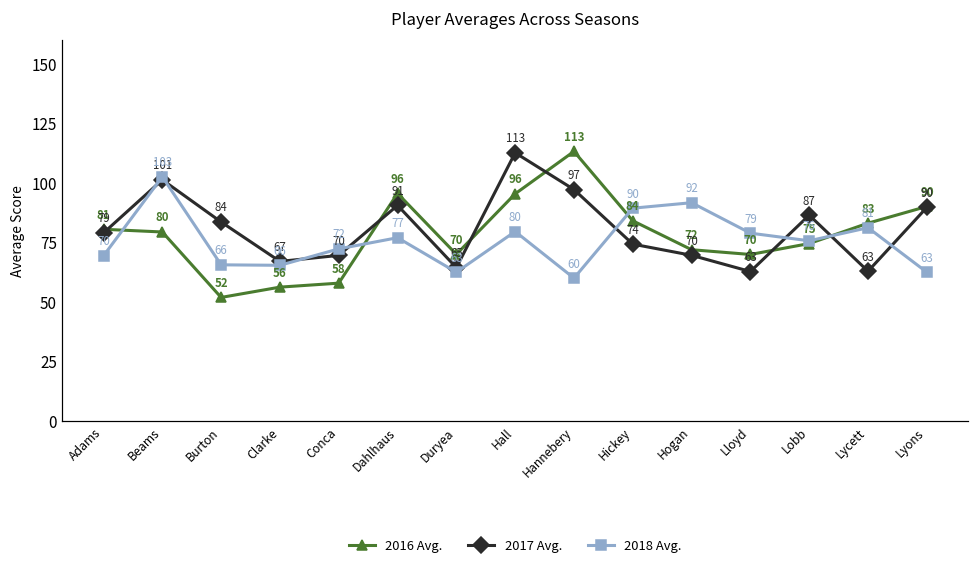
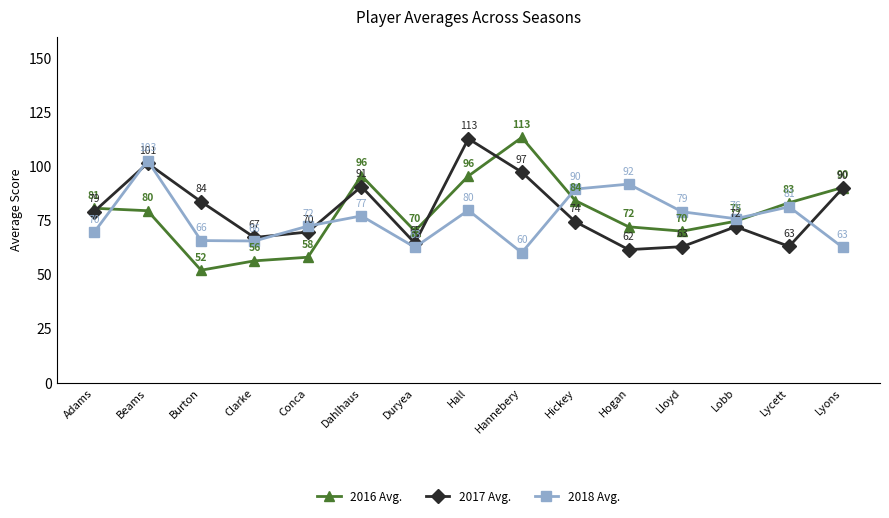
  {
    "2016 Avg.": {
      "Beams": 80,
      "Burton": 52,
      "Clarke": 56,
      "Conca": 58,
      "Dahlhaus": 96,
      "Duryea": 70,
      "Hall": 96,
      "Hannebery": 113
    },
    "2017 Avg.": {
      "Burton": 84,
      "Hall": 113,
      "Hannebery": 97,
      "Hickey": 74,
-     "Hogan": 70,
-     "Lobb": 87,
+     "Hogan": 62,
+     "Lobb": 72,
      "Lycett": 63
    },
    "2018 Avg.": {
      "Adams": 70,
      "Burton": 66,
      "Dahlhaus": 77,
      "Hall": 80,
      "Hannebery": 60,
      "Hickey": 90,
      "Hogan": 92,
      "Lloyd": 79,
      "Lyons": 63
    }
  }
